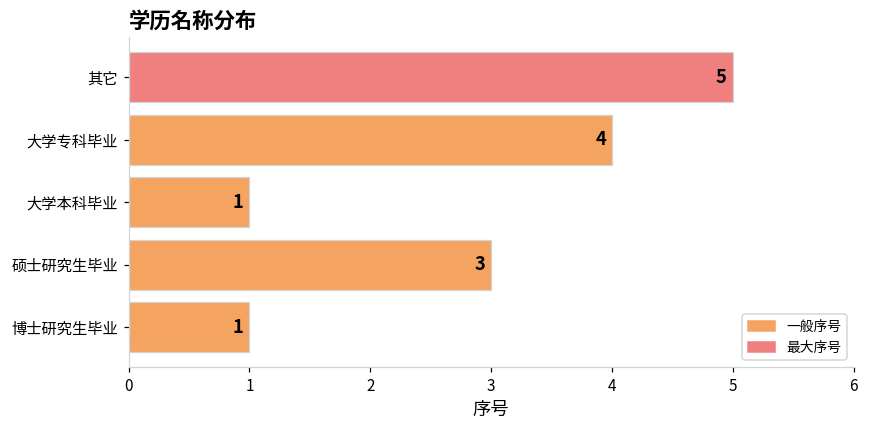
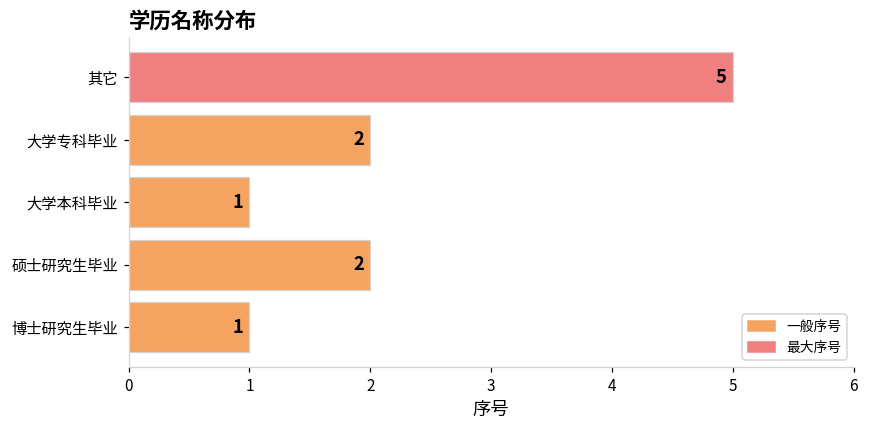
  {
    "其它": 5,
-   "大学专科毕业": 4,
+   "大学专科毕业": 2,
    "大学本科毕业": 1,
-   "硕士研究生毕业": 3,
+   "硕士研究生毕业": 2,
    "博士研究生毕业": 1
  }
